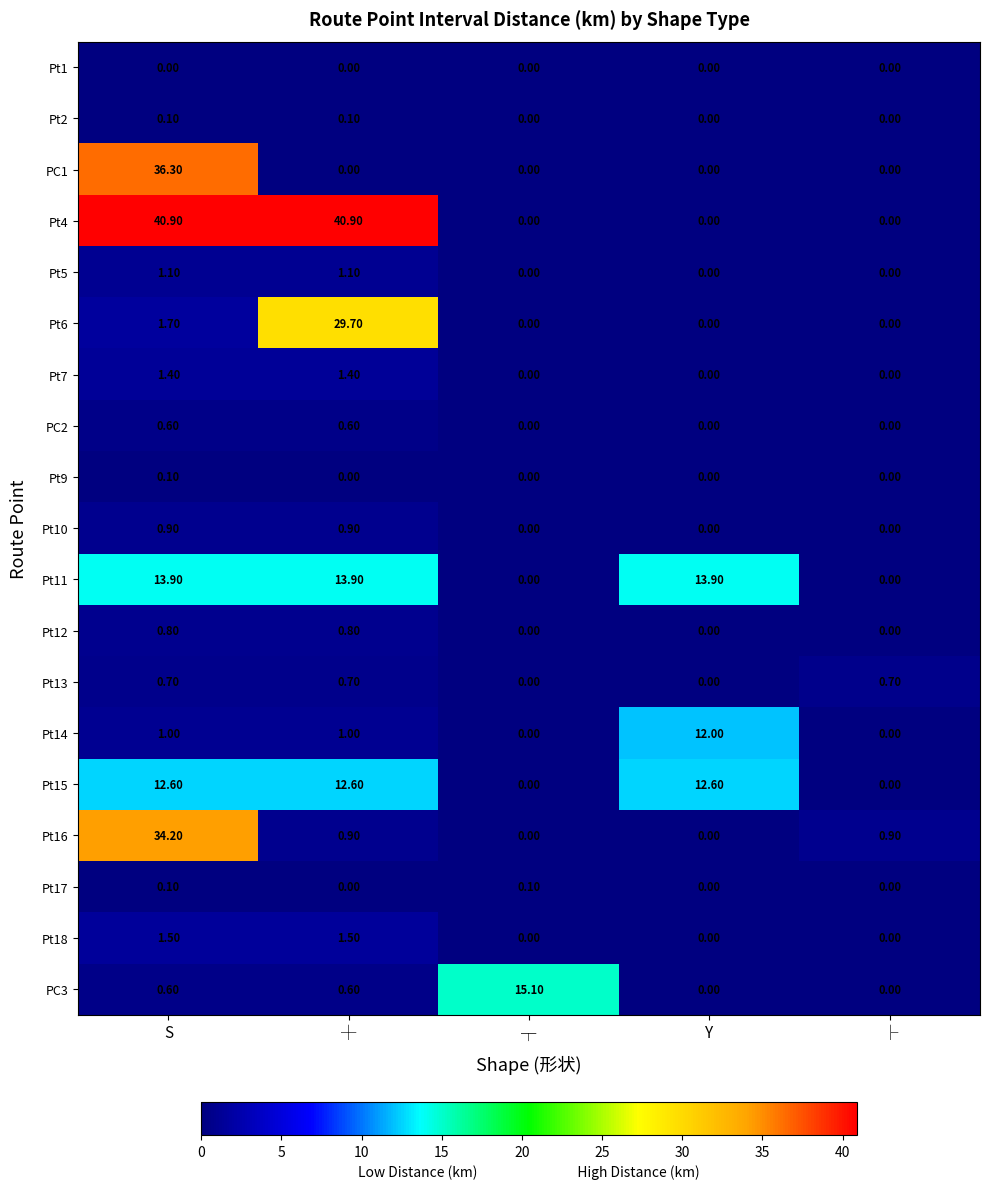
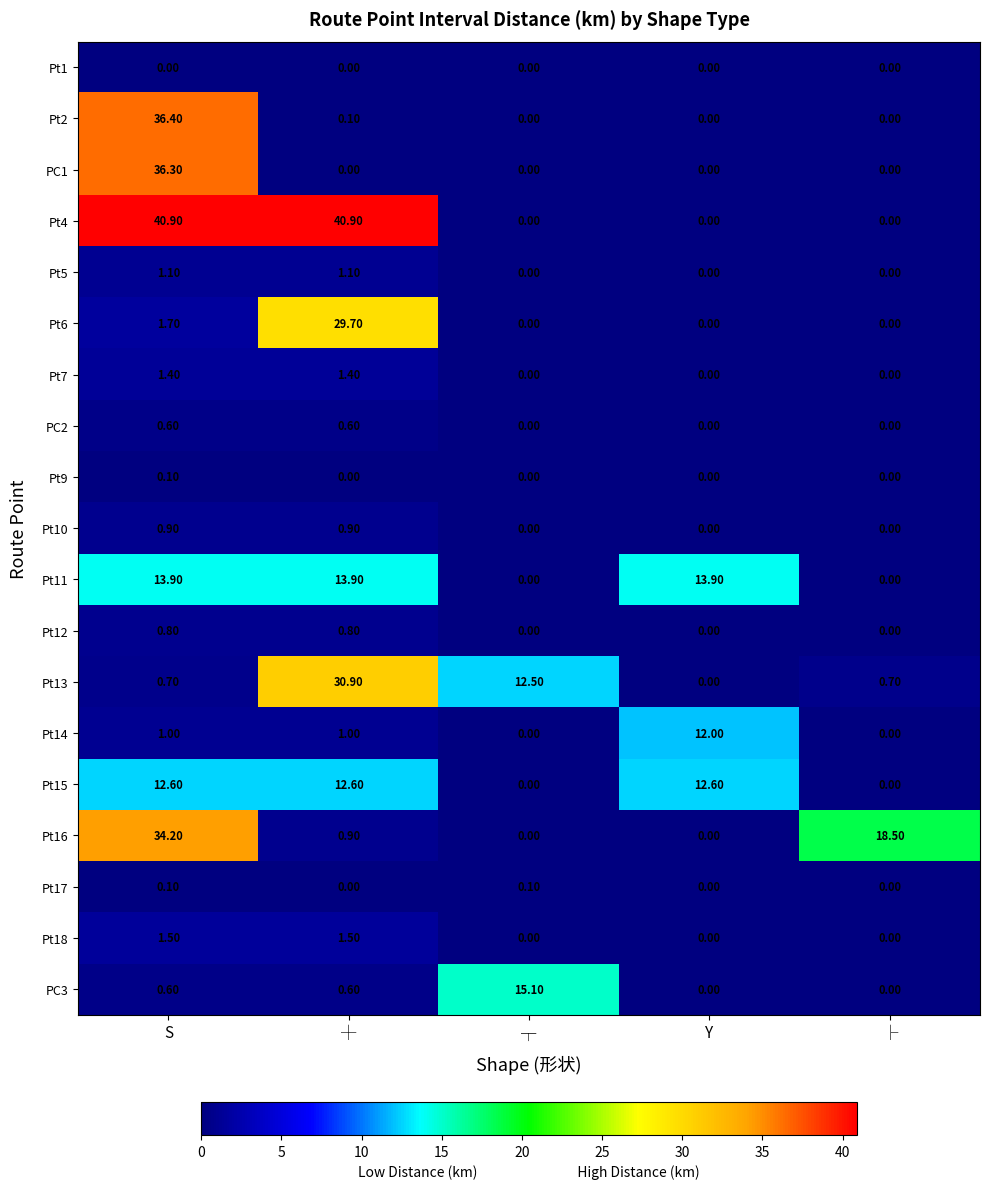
  {
    "Pt1": {
      "S": 0.00,
      "┼": 0.00,
      "┬": 0.00,
      "Y": 0.00,
      "├": 0.00
    },
    "Pt2": {
-     "S": 0.10,
+     "S": 36.40,
      "┼": 0.10,
      "┬": 0.00,
      "Y": 0.00,
      "├": 0.00
    },
    "PC1": {
      "S": 36.30,
      "┼": 0.00,
      "┬": 0.00,
      "Y": 0.00,
      "├": 0.00
    },
    "Pt4": {
      "S": 40.90,
      "┼": 40.90,
      "┬": 0.00,
      "Y": 0.00,
      "├": 0.00
    },
    "Pt5": {
      "S": 1.10,
      "┼": 1.10,
      "┬": 0.00,
      "Y": 0.00,
      "├": 0.00
    },
    "Pt6": {
      "S": 1.70,
      "┼": 29.70,
      "┬": 0.00,
      "Y": 0.00,
      "├": 0.00
    },
    "Pt7": {
      "S": 1.40,
      "┼": 1.40,
      "┬": 0.00,
      "Y": 0.00,
      "├": 0.00
    },
    "PC2": {
      "S": 0.60,
      "┼": 0.60,
      "┬": 0.00,
      "Y": 0.00,
      "├": 0.00
    },
    "Pt9": {
      "S": 0.10,
      "┼": 0.00,
      "┬": 0.00,
      "Y": 0.00,
      "├": 0.00
    },
    "Pt10": {
      "S": 0.90,
      "┼": 0.90,
      "┬": 0.00,
      "Y": 0.00,
      "├": 0.00
    },
    "Pt11": {
      "S": 13.90,
      "┼": 13.90,
      "┬": 0.00,
      "Y": 13.90,
      "├": 0.00
    },
    "Pt12": {
      "S": 0.80,
      "┼": 0.80,
      "┬": 0.00,
      "Y": 0.00,
      "├": 0.00
    },
    "Pt13": {
      "S": 0.70,
-     "┼": 0.70,
-     "┬": 0.00,
+     "┼": 30.90,
+     "┬": 12.50,
      "Y": 0.00,
      "├": 0.70
    },
    "Pt14": {
      "S": 1.00,
      "┼": 1.00,
      "┬": 0.00,
      "Y": 12.00,
      "├": 0.00
    },
    "Pt15": {
      "S": 12.60,
      "┼": 12.60,
      "┬": 0.00,
      "Y": 12.60,
      "├": 0.00
    },
    "Pt16": {
      "S": 34.20,
      "┼": 0.90,
      "┬": 0.00,
      "Y": 0.00,
-     "├": 0.90
+     "├": 18.50
    },
    "Pt17": {
      "S": 0.10,
      "┼": 0.00,
      "┬": 0.10,
      "Y": 0.00,
      "├": 0.00
    },
    "Pt18": {
      "S": 1.50,
      "┼": 1.50,
      "┬": 0.00,
      "Y": 0.00,
      "├": 0.00
    },
    "PC3": {
      "S": 0.60,
      "┼": 0.60,
      "┬": 15.10,
      "Y": 0.00,
      "├": 0.00
    }
  }
